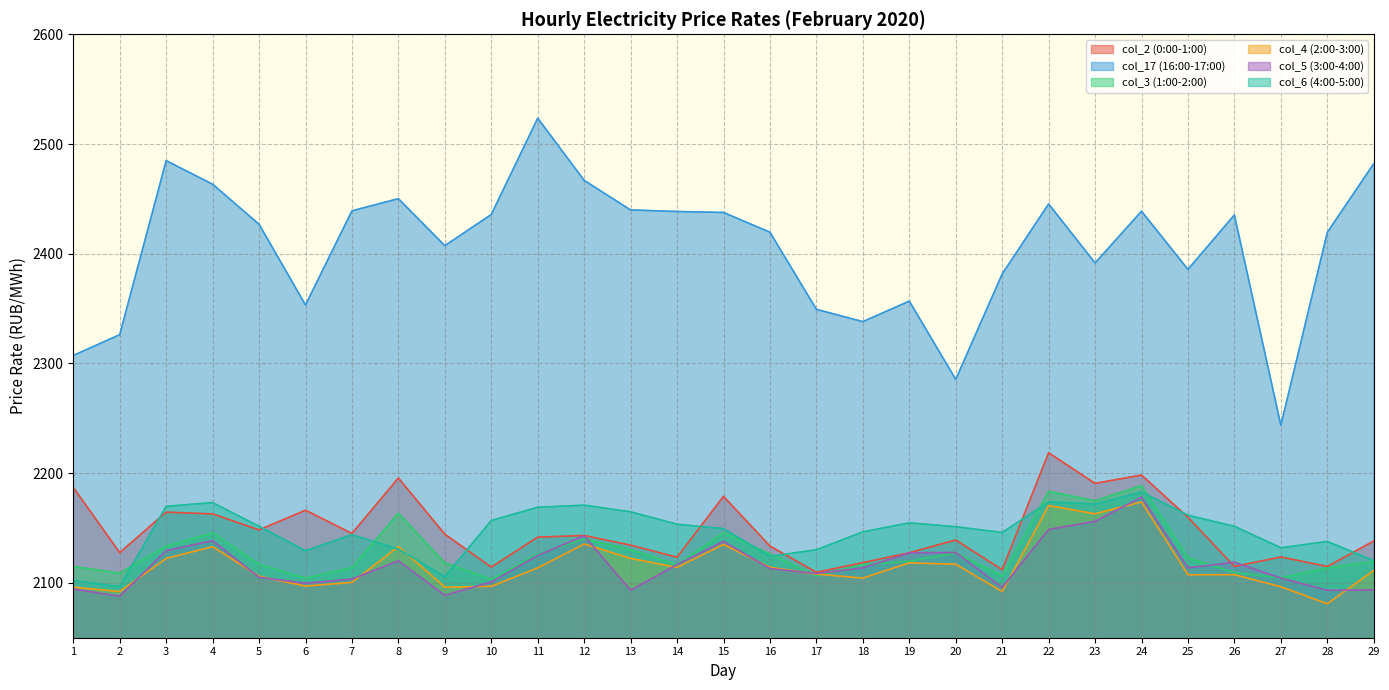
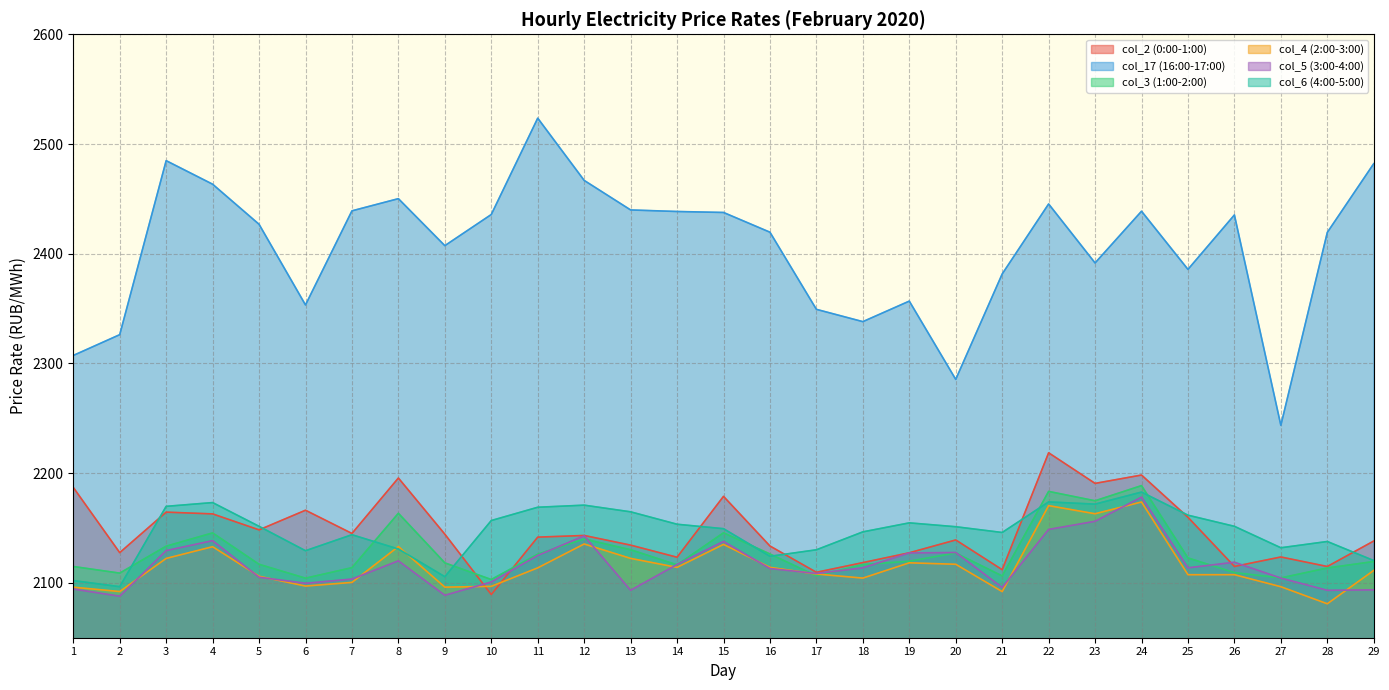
  {
    "col_2 (0:00-1:00)": {
      "1": 2187,
      "2": 2128,
      "3": 2164,
      "4": 2163,
      "5": 2148,
      "6": 2166,
      "8": 2196,
      "9": 2144,
-     "10": 2114,
+     "10": 2089,
      "11": 2142,
      "13": 2134,
      "14": 2123,
      "15": 2179,
      "16": 2134,
      "20": 2139,
      "21": 2112,
      "22": 2219,
      "23": 2191,
      "24": 2198,
      "26": 2115,
      "27": 2124,
      "29": 2138
    },
    "col_4 (2:00-3:00)": {
      "2": 2092,
      "3": 2122,
      "4": 2133,
      "6": 2097,
      "7": 2100,
      "9": 2096,
      "10": 2097,
      "11": 2114,
      "12": 2135,
      "13": 2122,
      "14": 2114,
      "15": 2135,
      "18": 2104,
      "20": 2117,
      "21": 2092,
      "22": 2170,
      "23": 2163,
      "24": 2174,
      "25": 2107,
      "27": 2096,
      "28": 2081,
      "29": 2111
    },
    "col_5 (3:00-4:00)": {
      "2": 2088,
      "3": 2129,
      "4": 2138,
      "6": 2100,
      "7": 2103,
      "8": 2120,
      "9": 2089,
      "13": 2093,
      "15": 2138,
      "18": 2114,
      "21": 2096,
      "22": 2149,
      "23": 2156,
      "24": 2178,
      "25": 2114,
      "26": 2119,
      "28": 2093,
      "29": 2094
    }
  }
